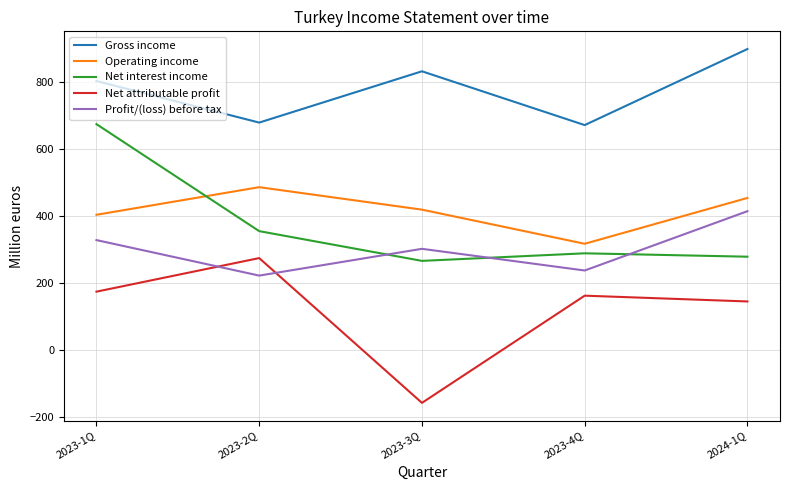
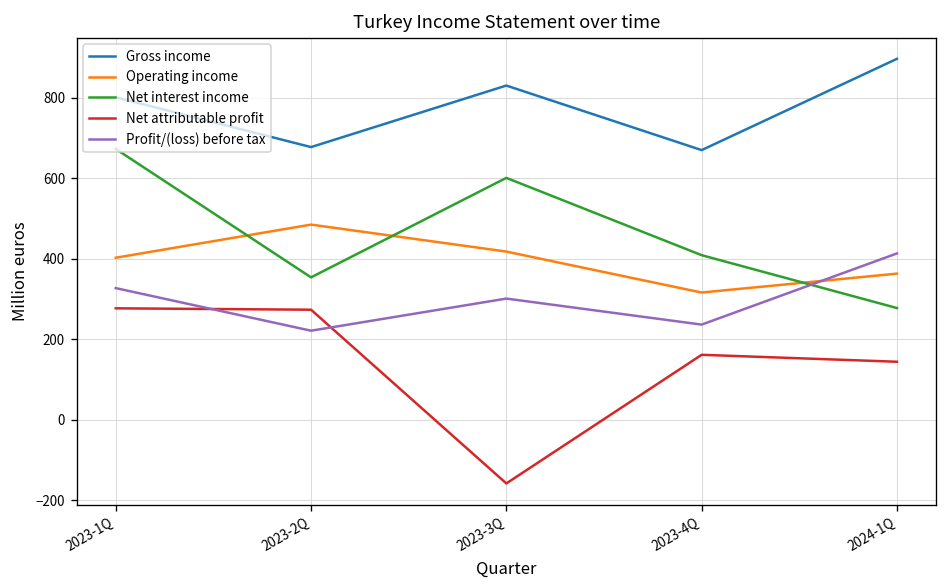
  {
    "Gross income": {
      "2023-2Q": 680,
      "2023-3Q": 830,
      "2023-4Q": 670,
      "2024-1Q": 900
    },
    "Operating income": {
      "2023-1Q": 400,
      "2023-2Q": 480,
      "2023-3Q": 420,
      "2023-4Q": 320,
-     "2024-1Q": 450
+     "2024-1Q": 360
    },
    "Net interest income": {
      "2023-1Q": 670,
      "2023-2Q": 350,
-     "2023-3Q": 270,
-     "2023-4Q": 290,
+     "2023-3Q": 600,
+     "2023-4Q": 410,
      "2024-1Q": 280
    },
    "Net attributable profit": {
-     "2023-1Q": 170,
+     "2023-1Q": 280,
      "2023-2Q": 270,
      "2023-3Q": -160,
      "2023-4Q": 160,
      "2024-1Q": 140
    },
    "Profit/(loss) before tax": {
      "2023-1Q": 330,
      "2023-2Q": 220,
      "2023-3Q": 300,
      "2023-4Q": 240,
      "2024-1Q": 410
    }
  }
